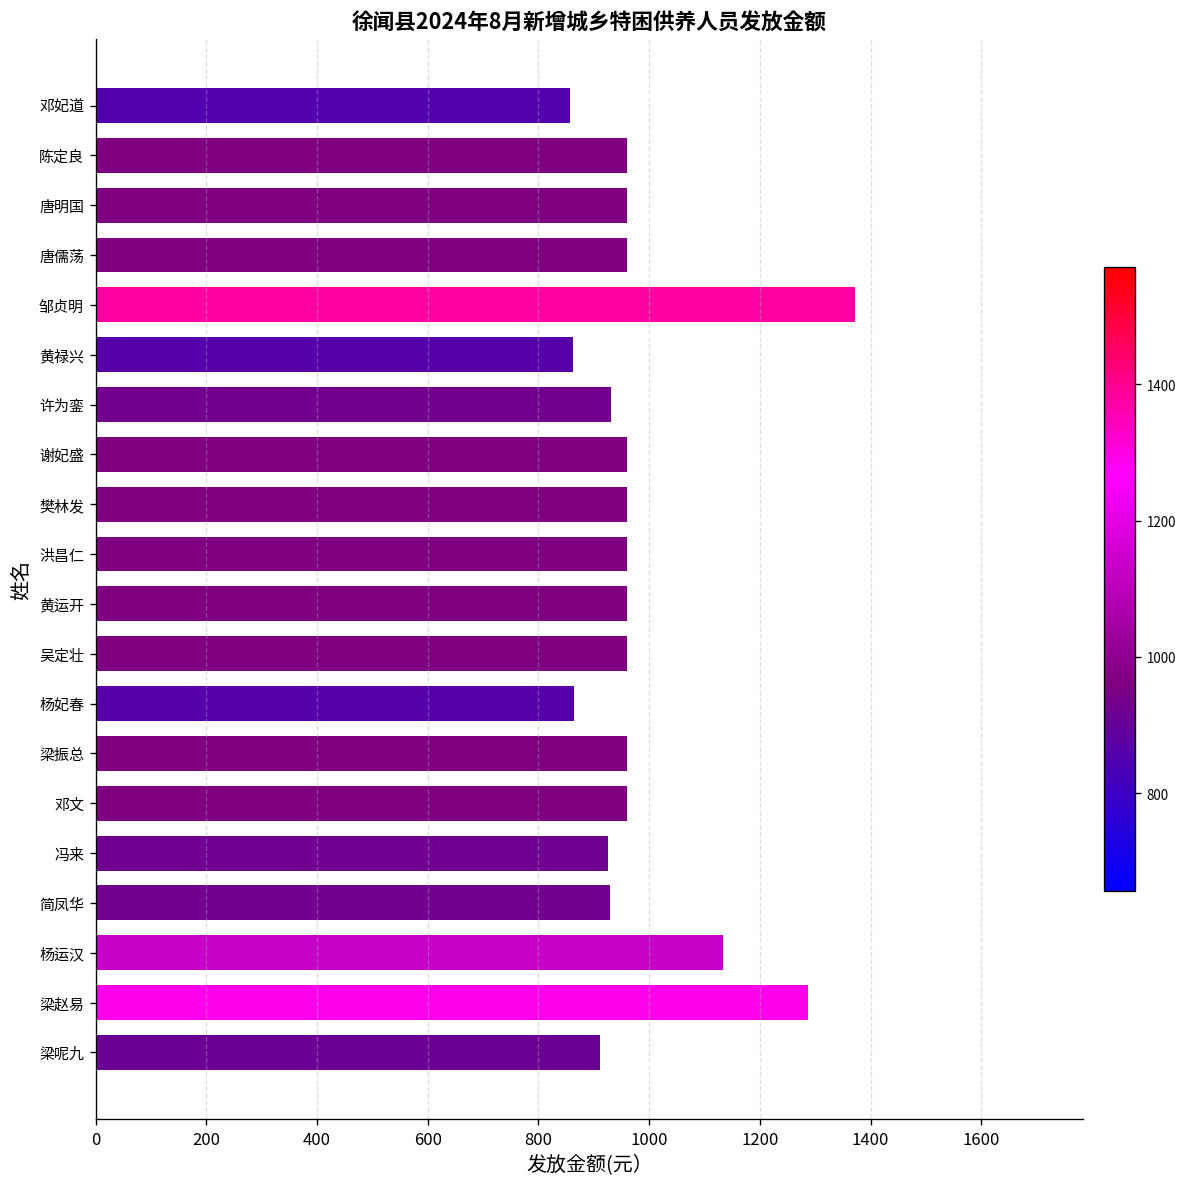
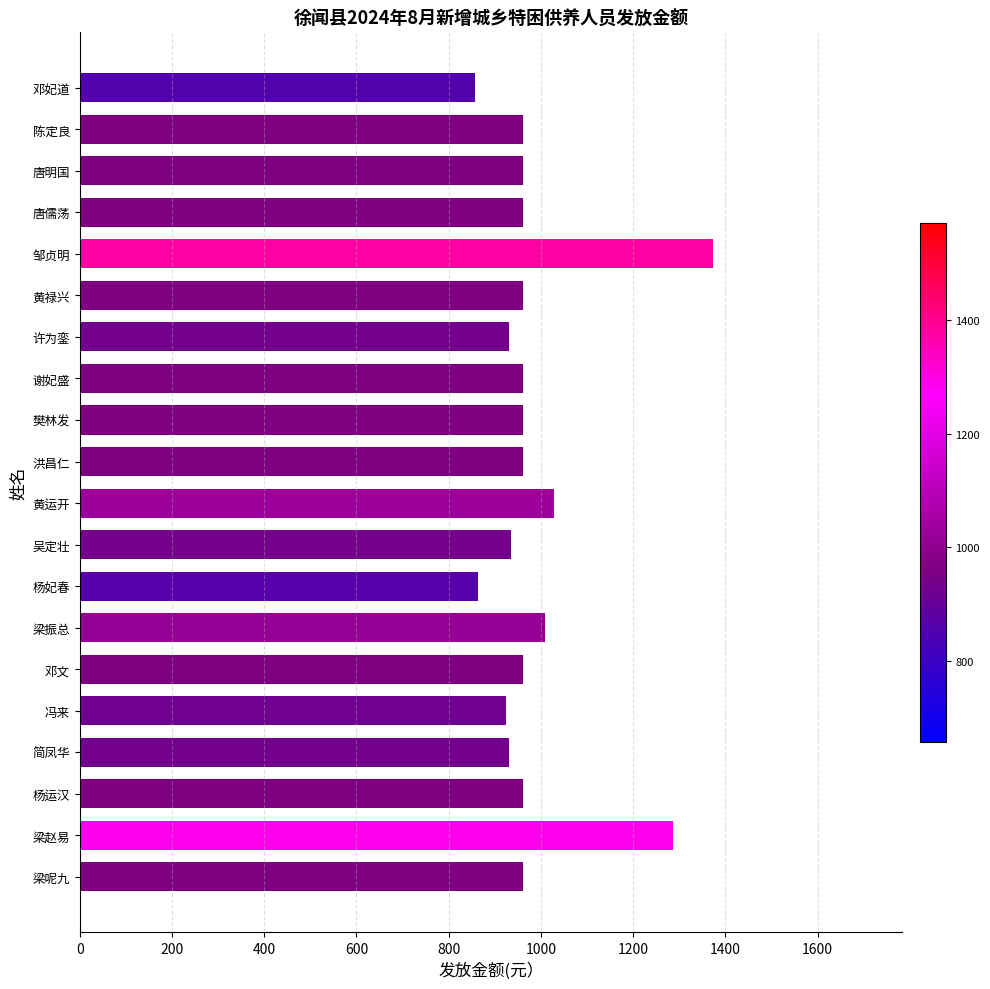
  {
    "邓妃道": 860,
    "陈定良": 960,
    "唐明国": 960,
    "唐儒荡": 960,
    "邹贞明": 1370,
-   "黄禄兴": 860,
+   "黄禄兴": 960,
    "许为銮": 930,
    "谢妃盛": 960,
    "樊林发": 960,
    "洪昌仁": 960,
-   "黄运开": 960,
-   "吴定壮": 960,
+   "黄运开": 1030,
+   "吴定壮": 940,
    "杨妃春": 860,
-   "梁振总": 960,
+   "梁振总": 1010,
    "邓文": 960,
    "冯来": 930,
    "简凤华": 930,
-   "杨运汉": 1130,
+   "杨运汉": 960,
    "梁赵易": 1290,
-   "梁呢九": 910
+   "梁呢九": 960
  }
